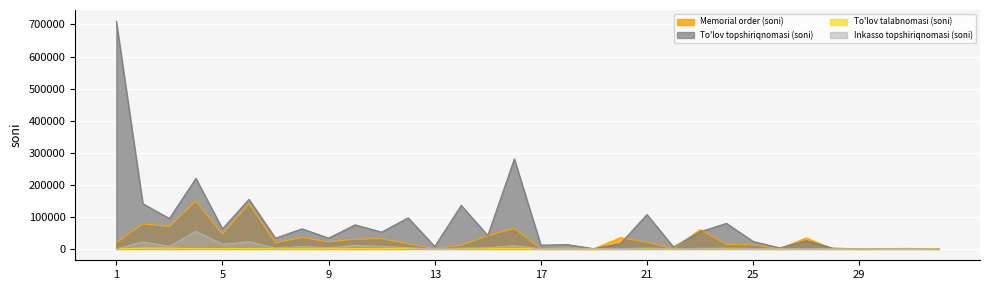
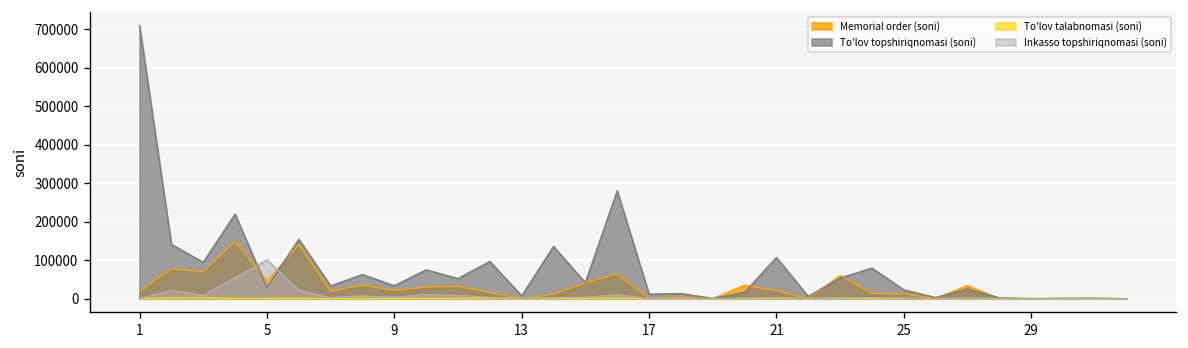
  {
    "To'lov topshiriqnomasi (soni)": {
      "1": 710000,
-     "5": 60000,
+     "5": 30000,
      "9": 30000,
      "17": 10000,
      "21": 110000,
      "25": 20000
    },
    "Inkasso topshiriqnomasi (soni)": {
-     "5": 10000
+     "5": 100000
    }
  }
